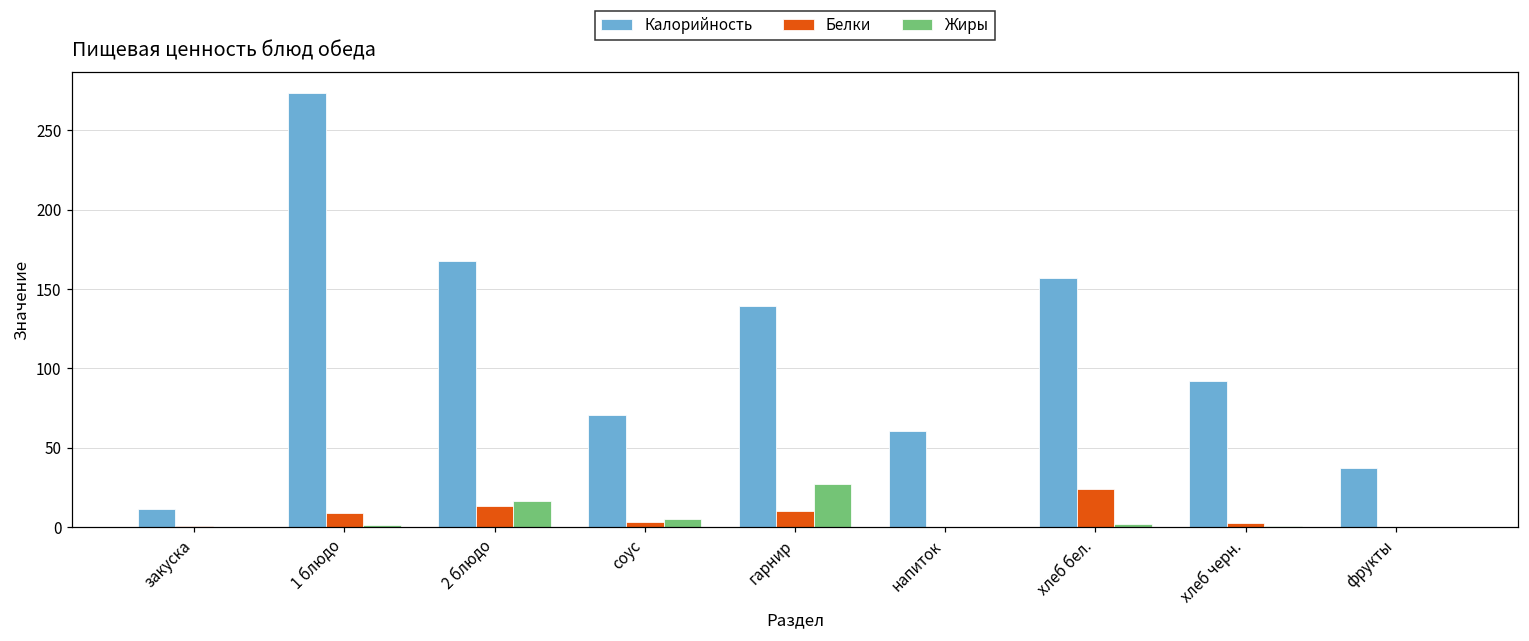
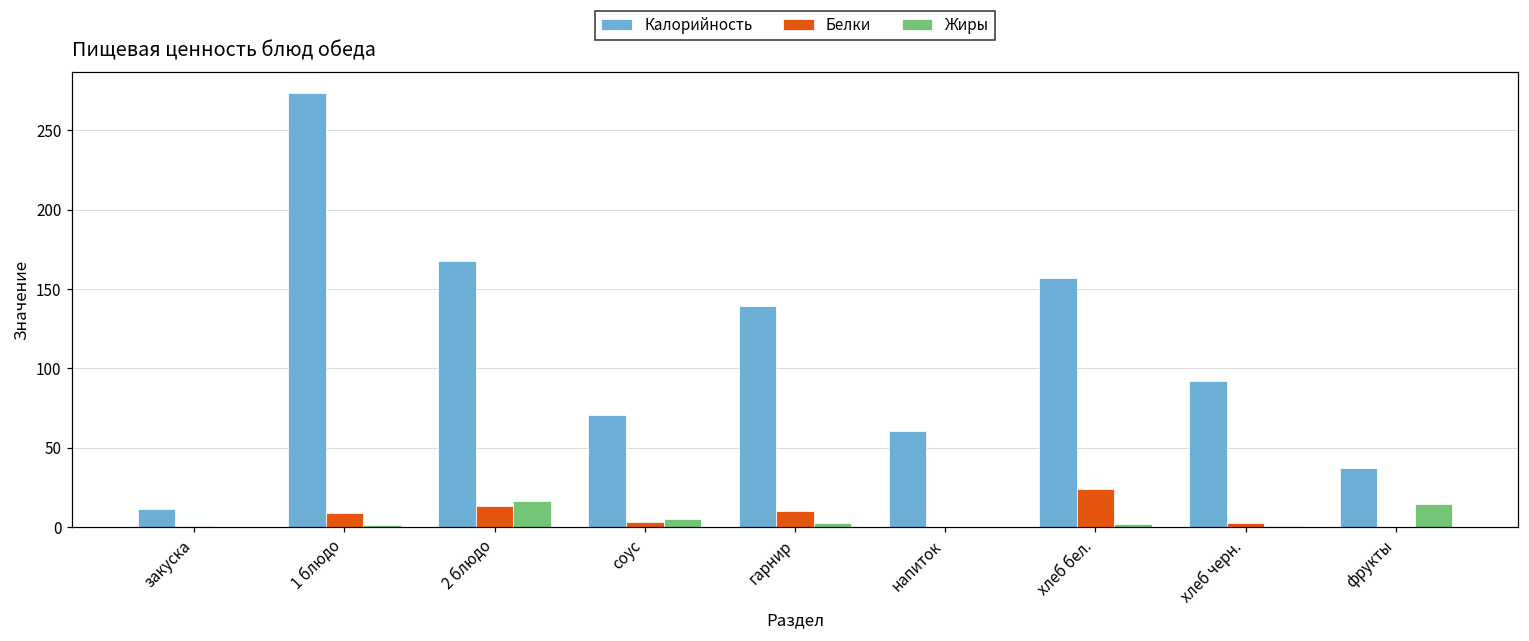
  {
    "Калорийность": {
      "закуска": 11,
      "1 блюдо": 273,
      "2 блюдо": 168,
      "соус": 71,
      "гарнир": 139,
      "напиток": 61,
      "хлеб бел.": 157,
      "хлеб черн.": 92,
      "фрукты": 37
    },
    "Белки": {
      "1 блюдо": 9,
      "2 блюдо": 14,
      "соус": 3,
      "гарнир": 10,
      "хлеб бел.": 24,
      "хлеб черн.": 2
    },
    "Жиры": {
      "2 блюдо": 16,
      "соус": 5,
-     "гарнир": 27,
+     "гарнир": 2,
      "напиток": 0,
      "хлеб бел.": 2,
-     "фрукты": 0
+     "фрукты": 15
    }
  }
